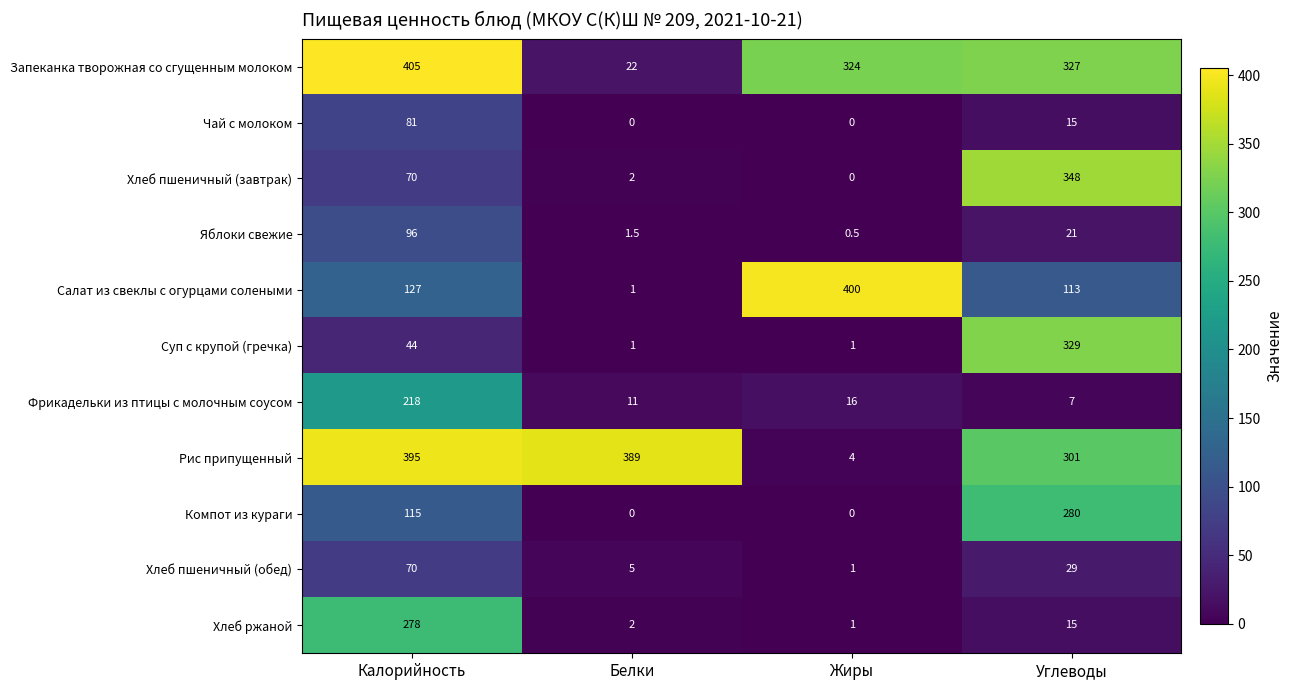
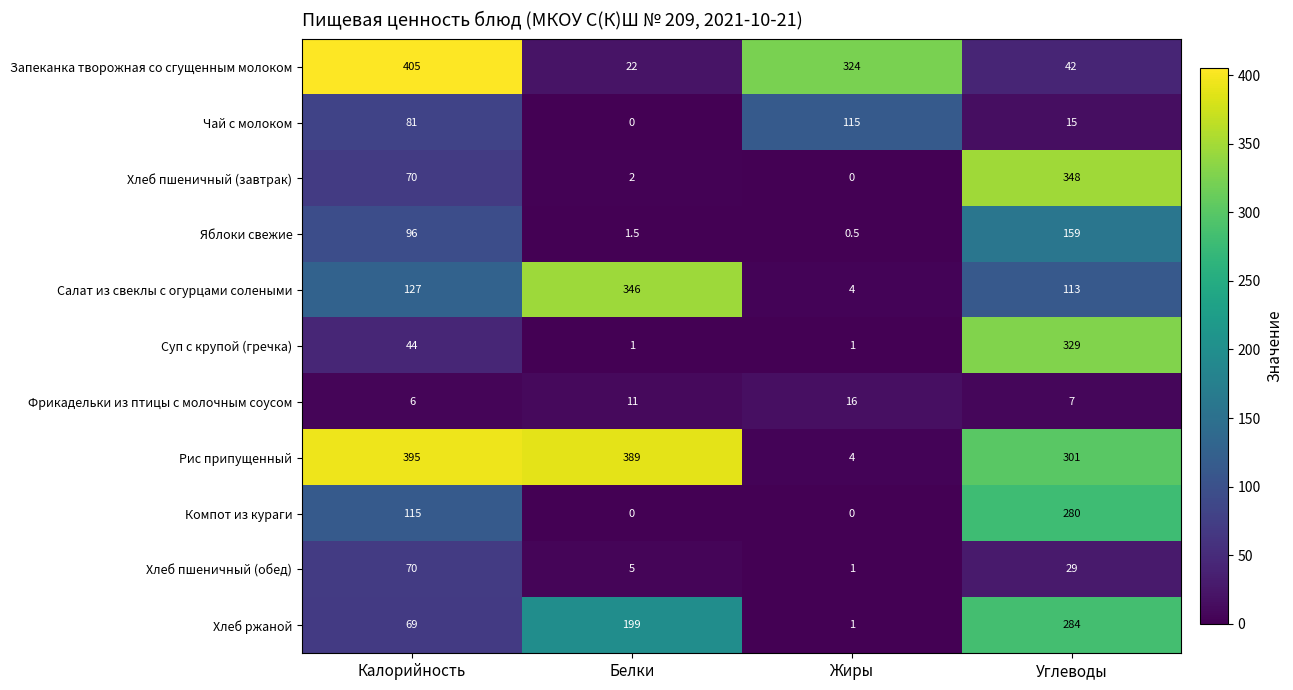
  {
    "Запеканка творожная со сгущенным молоком": {
      "Калорийность": 405,
      "Белки": 22,
      "Жиры": 324,
-     "Углеводы": 327
+     "Углеводы": 42
    },
    "Чай с молоком": {
      "Калорийность": 81,
      "Белки": 0,
-     "Жиры": 0,
+     "Жиры": 115,
      "Углеводы": 15
    },
    "Хлеб пшеничный (завтрак)": {
      "Калорийность": 70,
      "Белки": 2,
      "Жиры": 0,
      "Углеводы": 348
    },
    "Яблоки свежие": {
      "Калорийность": 96,
      "Белки": 1.5,
      "Жиры": 0.5,
-     "Углеводы": 21
+     "Углеводы": 159
    },
    "Салат из свеклы с огурцами солеными": {
      "Калорийность": 127,
-     "Белки": 1,
-     "Жиры": 400,
+     "Белки": 346,
+     "Жиры": 4,
      "Углеводы": 113
    },
    "Суп с крупой (гречка)": {
      "Калорийность": 44,
      "Белки": 1,
      "Жиры": 1,
      "Углеводы": 329
    },
    "Фрикадельки из птицы с молочным соусом": {
-     "Калорийность": 218,
+     "Калорийность": 6,
      "Белки": 11,
      "Жиры": 16,
      "Углеводы": 7
    },
    "Рис припущенный": {
      "Калорийность": 395,
      "Белки": 389,
      "Жиры": 4,
      "Углеводы": 301
    },
    "Компот из кураги": {
      "Калорийность": 115,
      "Белки": 0,
      "Жиры": 0,
      "Углеводы": 280
    },
    "Хлеб пшеничный (обед)": {
      "Калорийность": 70,
      "Белки": 5,
      "Жиры": 1,
      "Углеводы": 29
    },
    "Хлеб ржаной": {
-     "Калорийность": 278,
-     "Белки": 2,
+     "Калорийность": 69,
+     "Белки": 199,
      "Жиры": 1,
-     "Углеводы": 15
+     "Углеводы": 284
    }
  }
